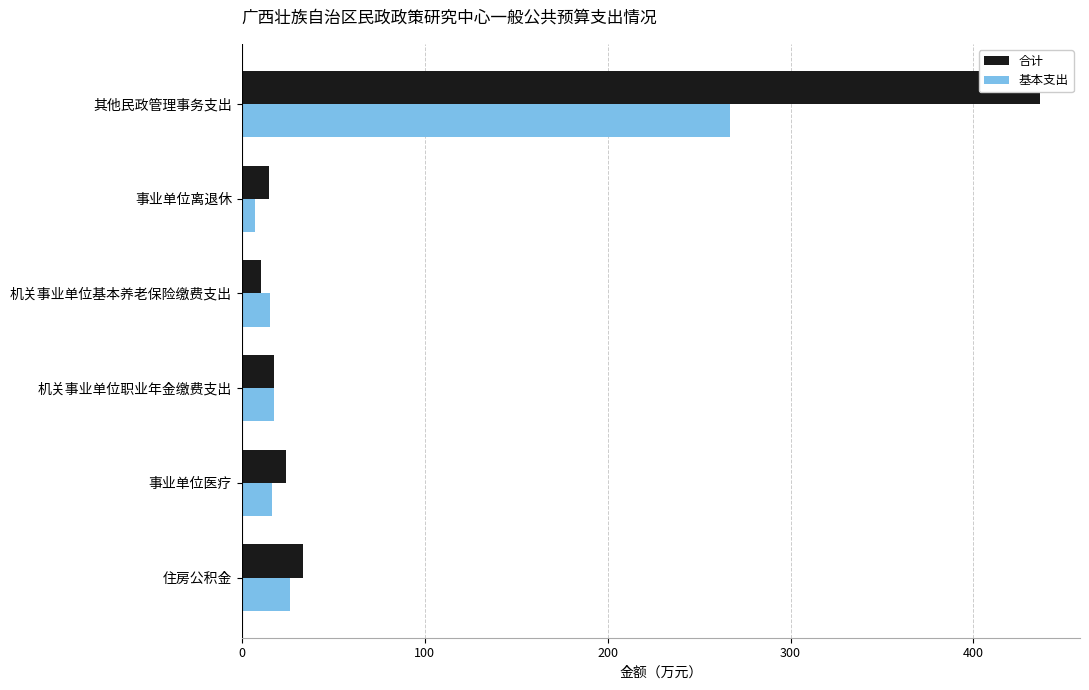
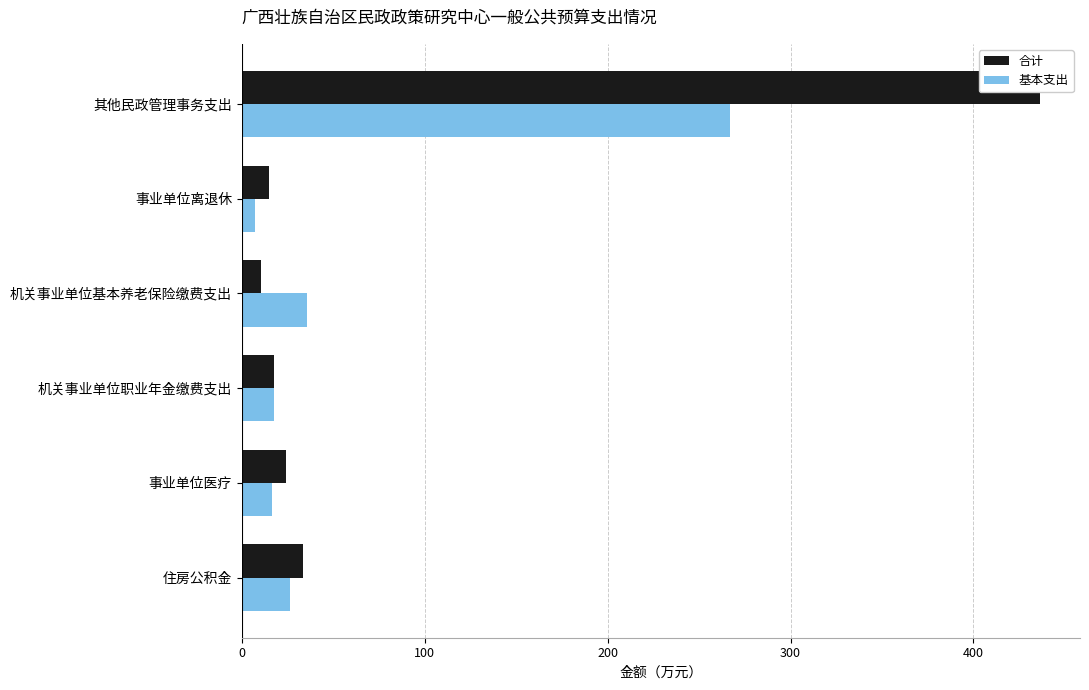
  {
    "合计": {
      "事业单位离退休": 15,
      "机关事业单位基本养老保险缴费支出": 10,
      "机关事业单位职业年金缴费支出": 18,
      "事业单位医疗": 24,
      "住房公积金": 34
    },
    "基本支出": {
      "其他民政管理事务支出": 267,
      "事业单位离退休": 7,
-     "机关事业单位基本养老保险缴费支出": 15,
+     "机关事业单位基本养老保险缴费支出": 35,
      "机关事业单位职业年金缴费支出": 18,
      "事业单位医疗": 16,
      "住房公积金": 27
    }
  }
